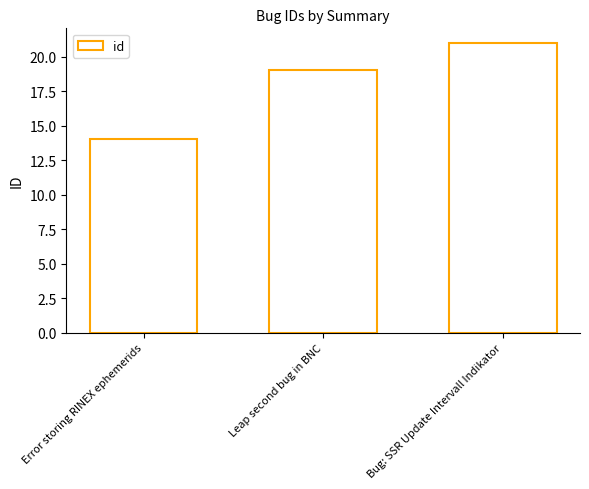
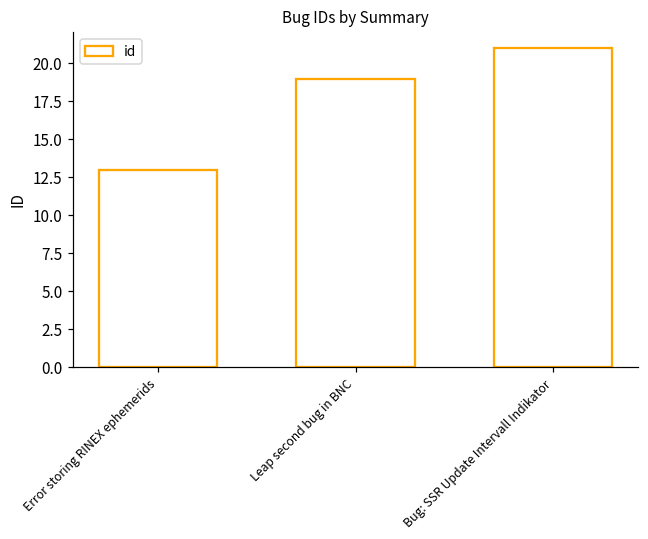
  {
-   "Error storing RINEX ephemerids": 14,
+   "Error storing RINEX ephemerids": 13,
    "Leap second bug in BNC": 19,
    "Bug: SSR Update Intervall Indikator": 21
  }
